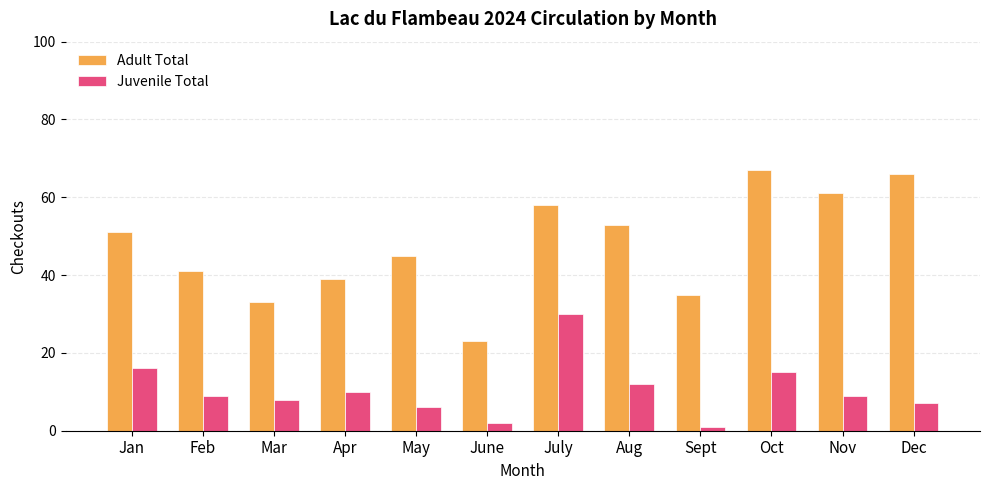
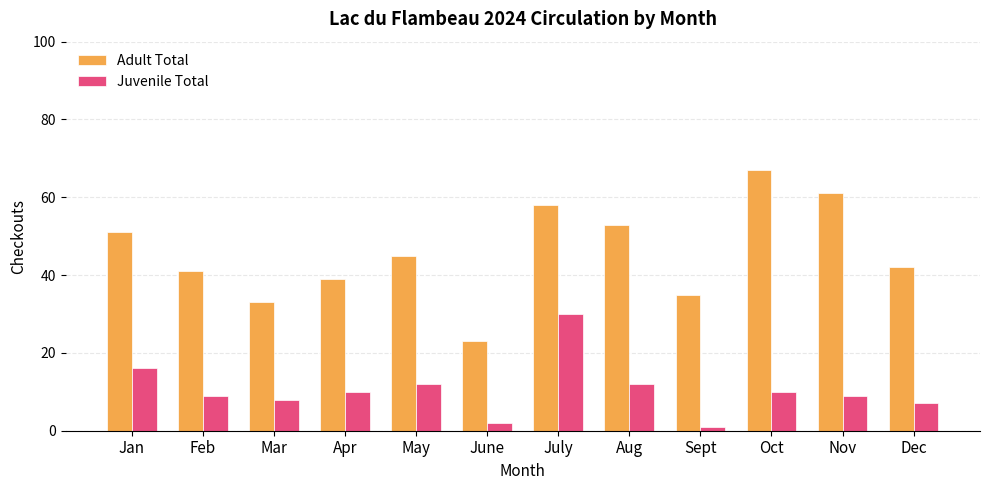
  {
    "Adult Total": {
      "Jan": 51,
      "Feb": 41,
      "Mar": 33,
      "Apr": 39,
      "May": 45,
      "June": 23,
      "July": 58,
      "Aug": 53,
      "Sept": 35,
      "Oct": 67,
      "Nov": 61,
-     "Dec": 66
+     "Dec": 42
    },
    "Juvenile Total": {
      "Jan": 16,
      "Feb": 9,
      "Mar": 8,
      "Apr": 10,
-     "May": 6,
+     "May": 12,
      "June": 2,
      "July": 30,
      "Aug": 12,
      "Sept": 1,
-     "Oct": 15,
+     "Oct": 10,
      "Nov": 9,
      "Dec": 7
    }
  }
